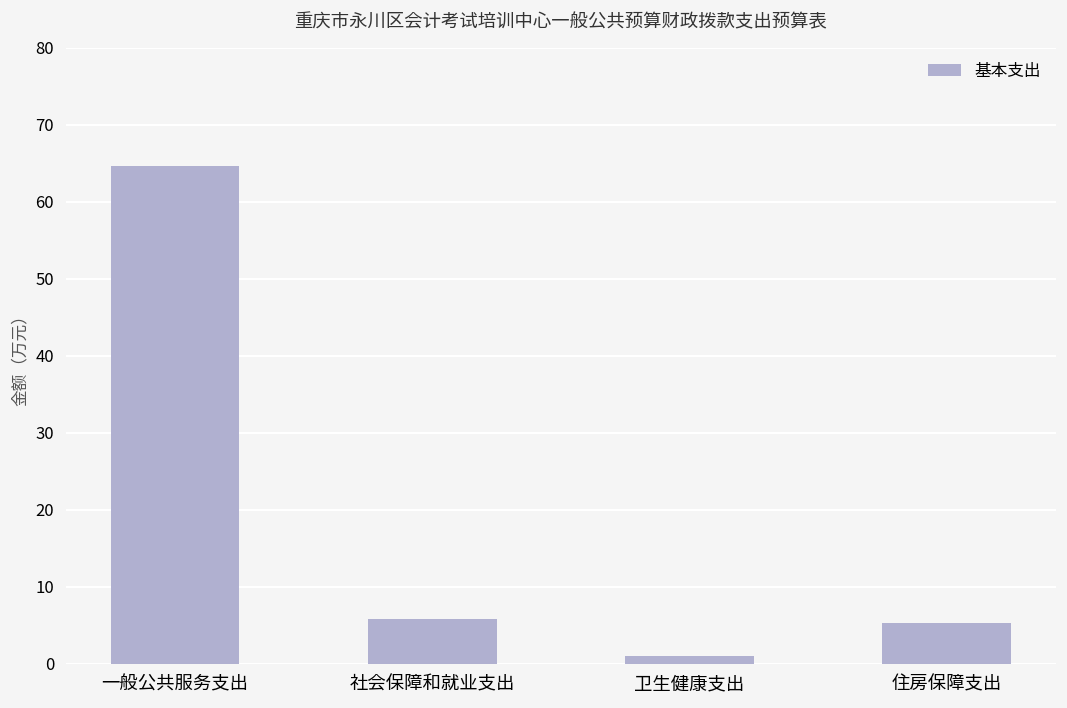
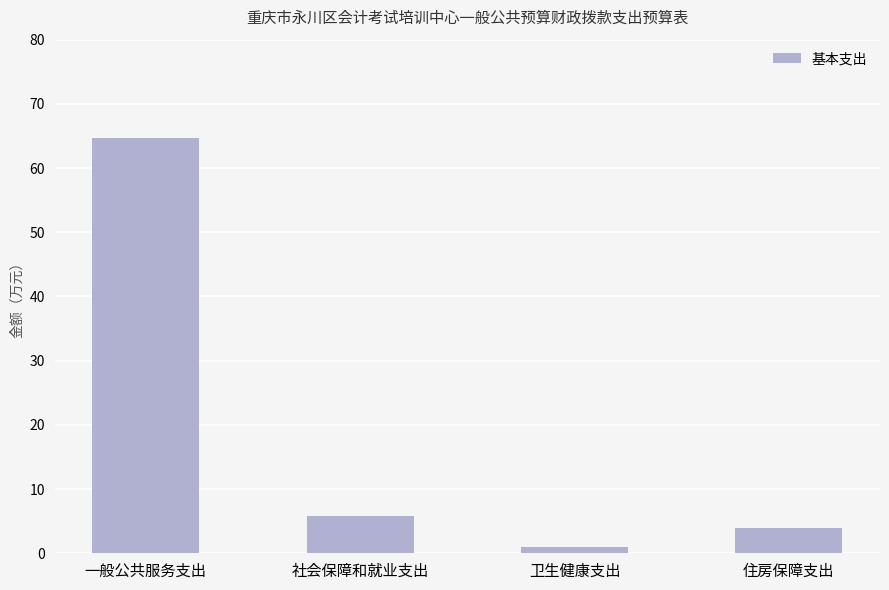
  {
    "一般公共服务支出": 65,
    "社会保障和就业支出": 6,
    "卫生健康支出": 1,
-   "住房保障支出": 5
+   "住房保障支出": 4
  }
